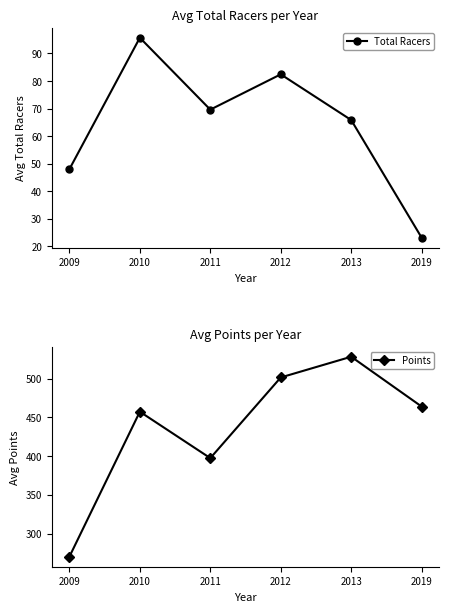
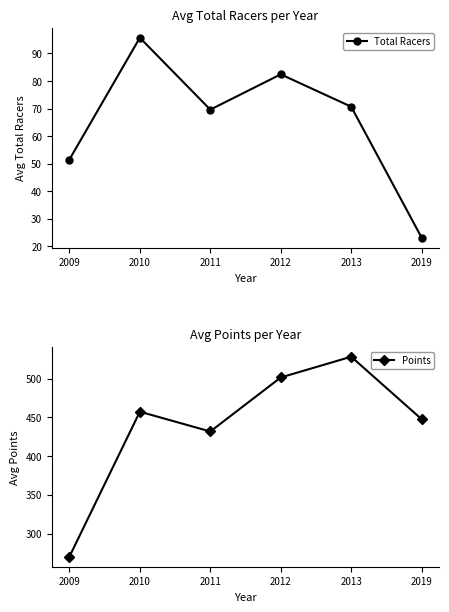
  {
    "Avg Total Racers per Year": {
-     "2009": 48,
+     "2009": 52,
      "2010": 96,
      "2011": 70,
      "2012": 82,
-     "2013": 66,
+     "2013": 71,
      "2019": 23
    },
    "Avg Points per Year": {
      "2009": 270,
      "2010": 460,
-     "2011": 400,
+     "2011": 430,
      "2012": 500,
      "2013": 530,
-     "2019": 460
+     "2019": 450
    }
  }
